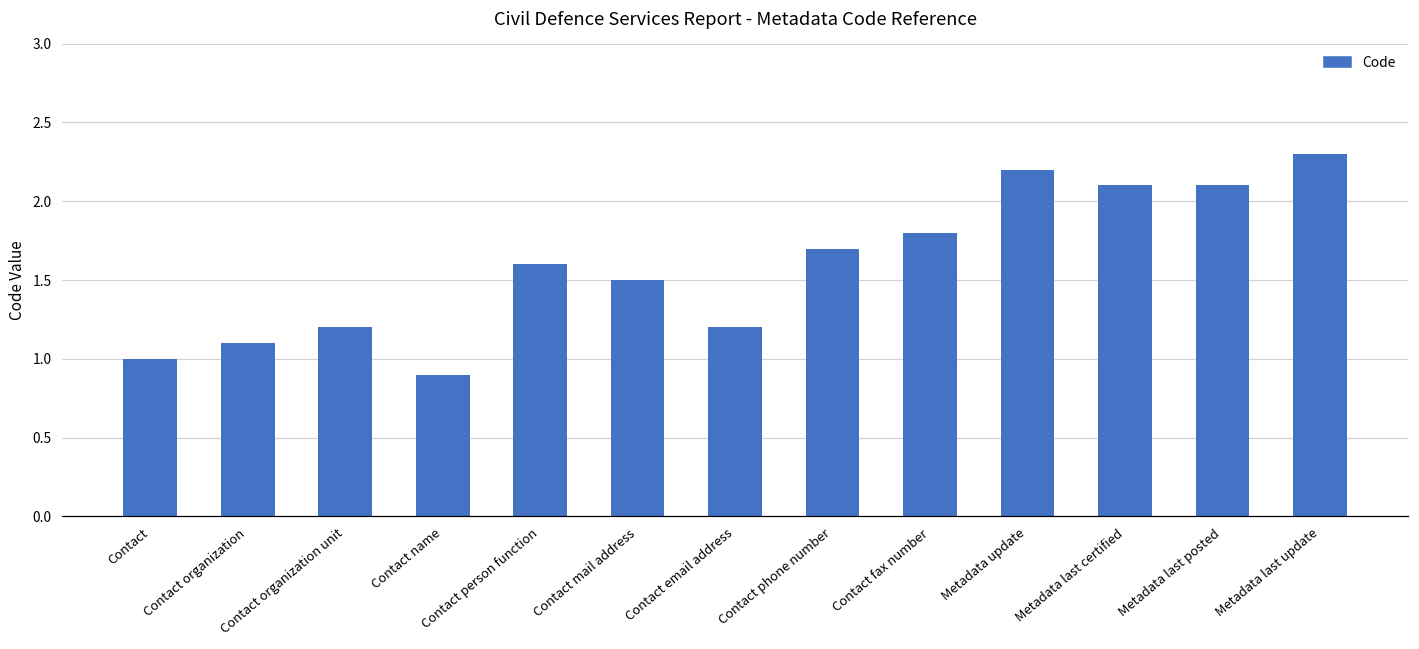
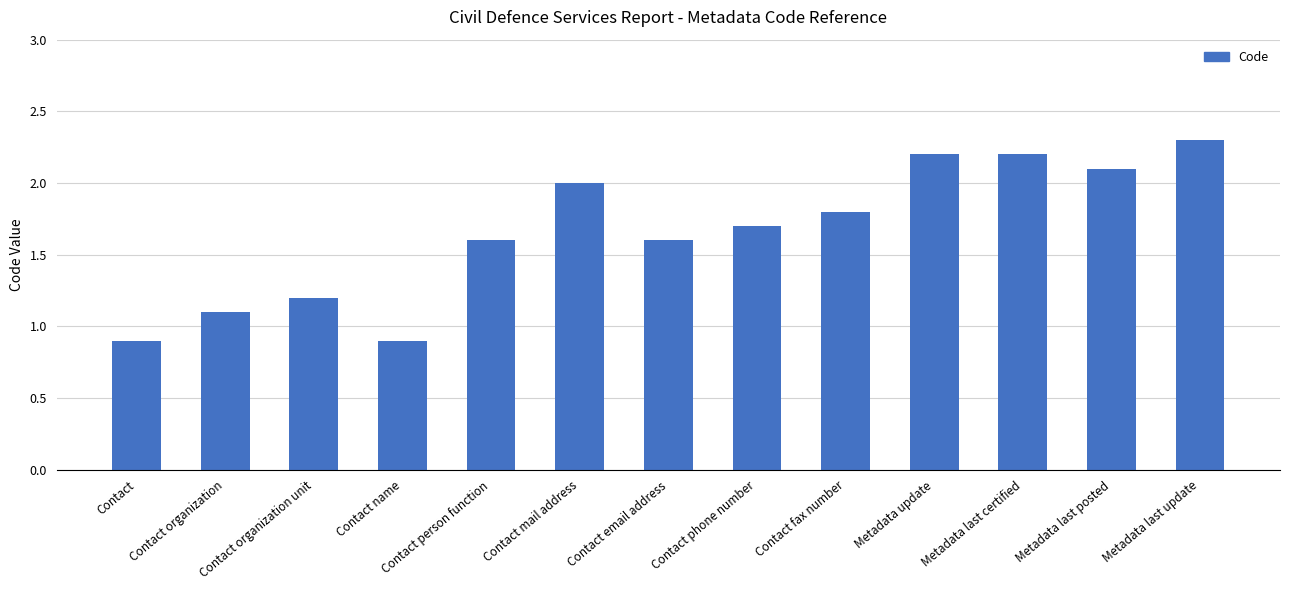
  {
-   "Contact": 1.0,
+   "Contact": 0.9,
    "Contact organization": 1.1,
    "Contact organization unit": 1.2,
    "Contact name": 0.9,
    "Contact person function": 1.6,
-   "Contact mail address": 1.5,
-   "Contact email address": 1.2,
+   "Contact mail address": 2.0,
+   "Contact email address": 1.6,
    "Contact phone number": 1.7,
    "Contact fax number": 1.8,
    "Metadata update": 2.2,
-   "Metadata last certified": 2.1,
+   "Metadata last certified": 2.2,
    "Metadata last posted": 2.1,
    "Metadata last update": 2.3
  }
